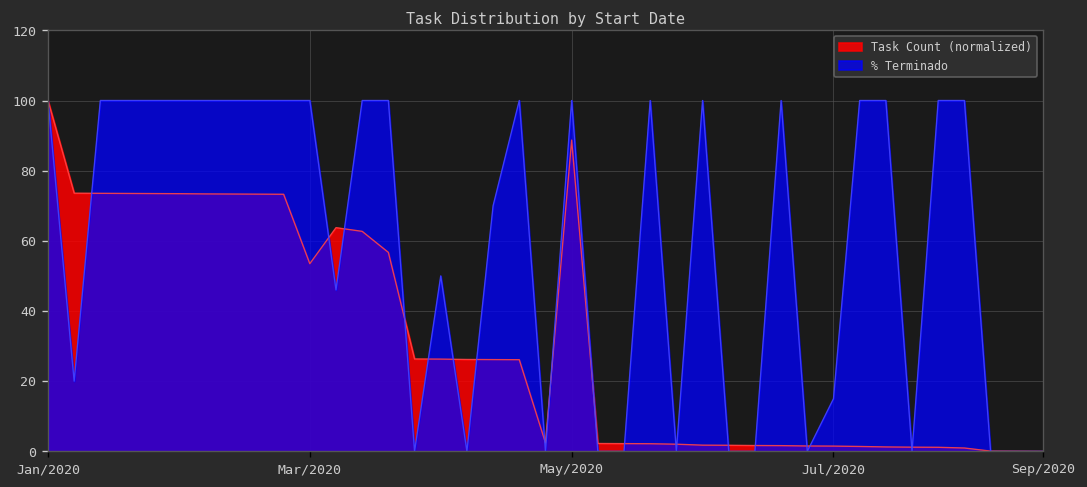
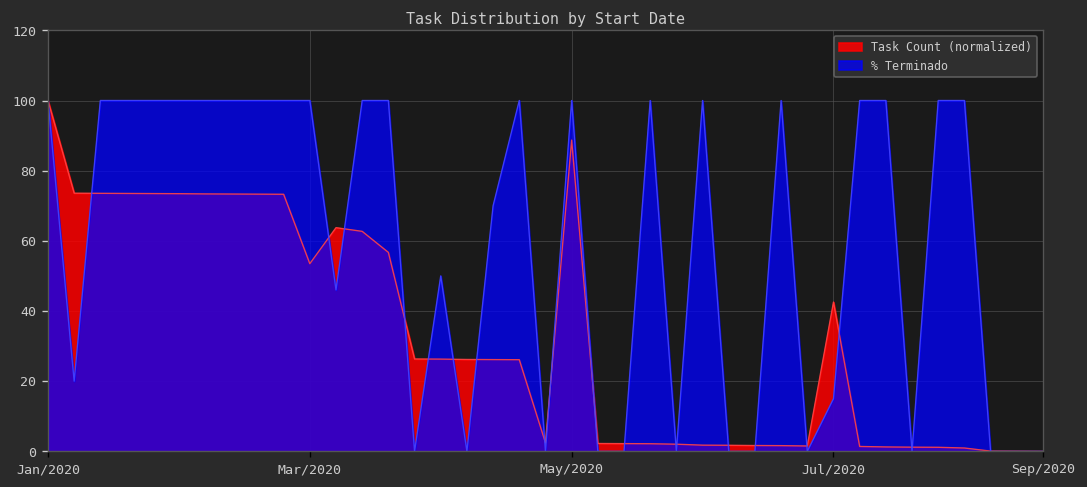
  {
    "Task Count (normalized)": {
      "Mar/2020": 53,
      "May/2020": 89,
-     "Jul/2020": 1
+     "Jul/2020": 43
    },
    "% Terminado": {
      "Mar/2020": 100,
      "May/2020": 100,
      "Jul/2020": 15
    }
  }
